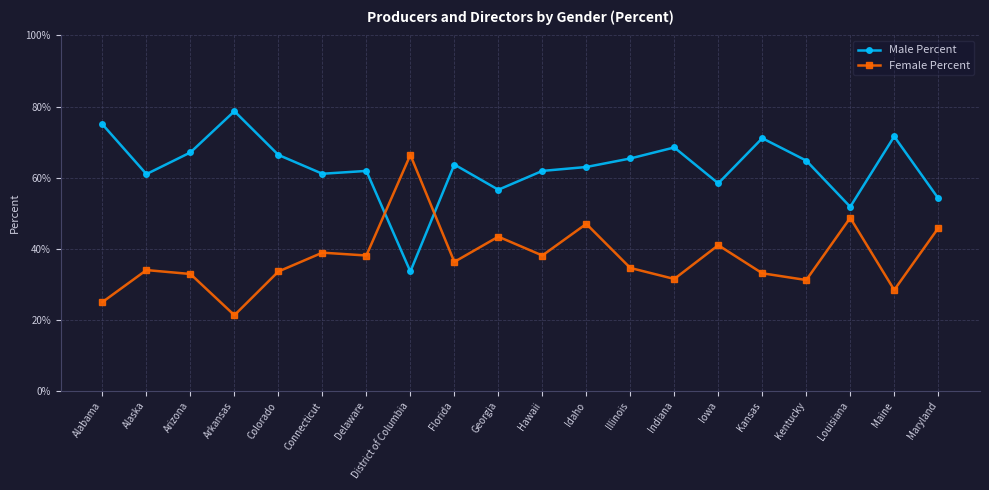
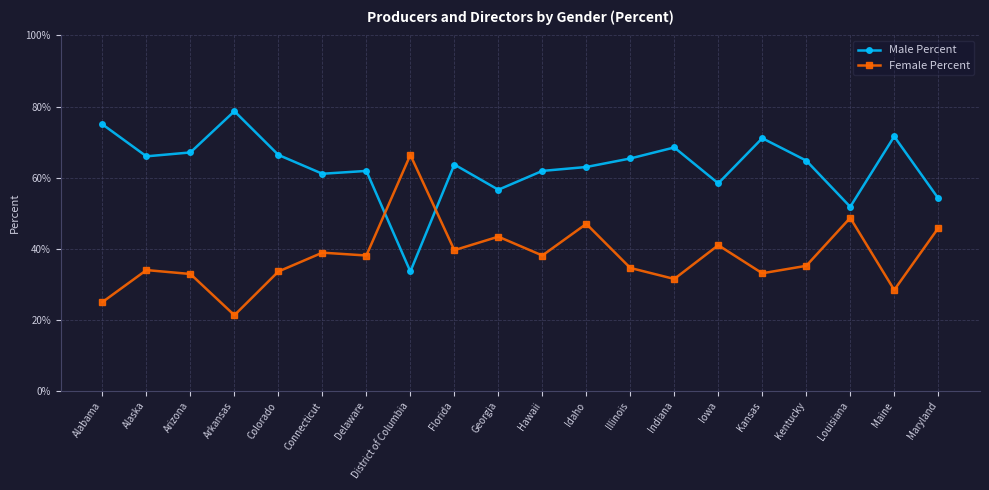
  {
    "Male Percent": {
      "Alabama": "75%",
-     "Alaska": "61%",
+     "Alaska": "66%",
      "Arizona": "67%",
      "Arkansas": "79%",
      "Colorado": "66%",
      "Connecticut": "61%",
      "Delaware": "62%",
      "District of Columbia": "34%",
      "Florida": "64%",
      "Georgia": "57%",
      "Hawaii": "62%",
      "Idaho": "63%",
      "Illinois": "65%",
      "Indiana": "69%",
      "Iowa": "58%",
      "Kansas": "71%",
      "Kentucky": "65%",
      "Louisiana": "52%",
      "Maine": "72%",
      "Maryland": "54%"
    },
    "Female Percent": {
      "Alabama": "25%",
      "Alaska": "34%",
      "Arizona": "33%",
      "Arkansas": "21%",
      "Colorado": "34%",
      "Connecticut": "39%",
      "Delaware": "38%",
      "District of Columbia": "66%",
-     "Florida": "36%",
+     "Florida": "40%",
      "Georgia": "43%",
      "Hawaii": "38%",
      "Idaho": "47%",
      "Illinois": "35%",
      "Indiana": "32%",
      "Iowa": "41%",
      "Kansas": "33%",
-     "Kentucky": "31%",
+     "Kentucky": "35%",
      "Louisiana": "49%",
      "Maine": "28%",
      "Maryland": "46%"
    }
  }
